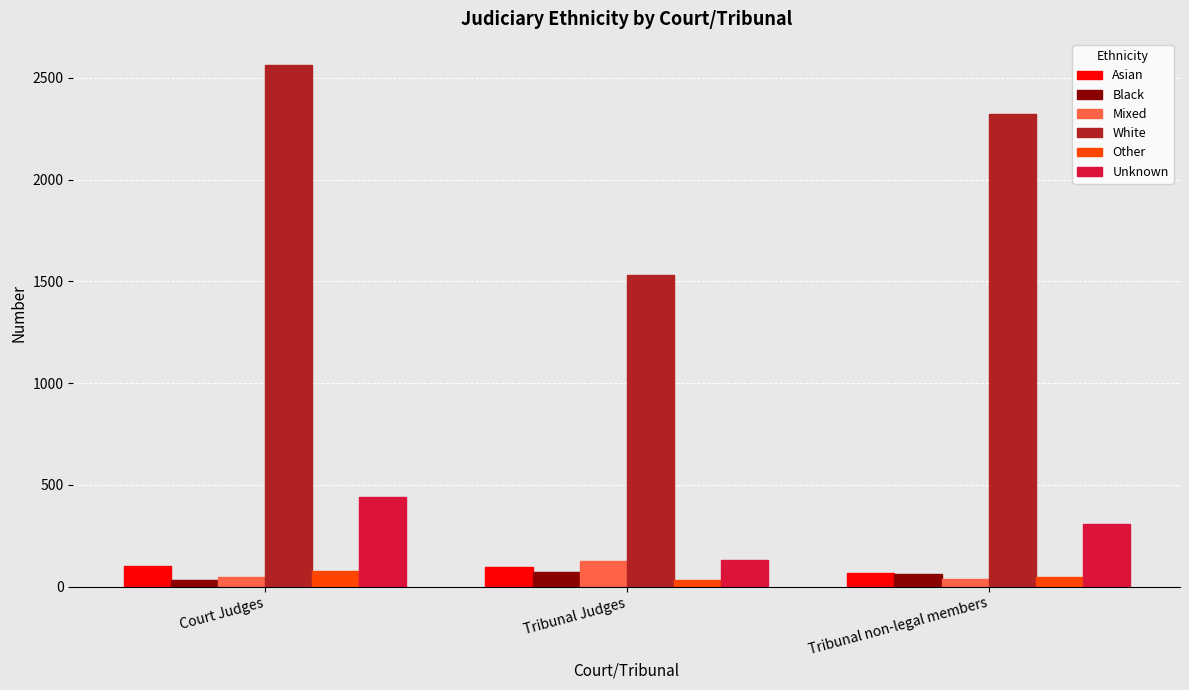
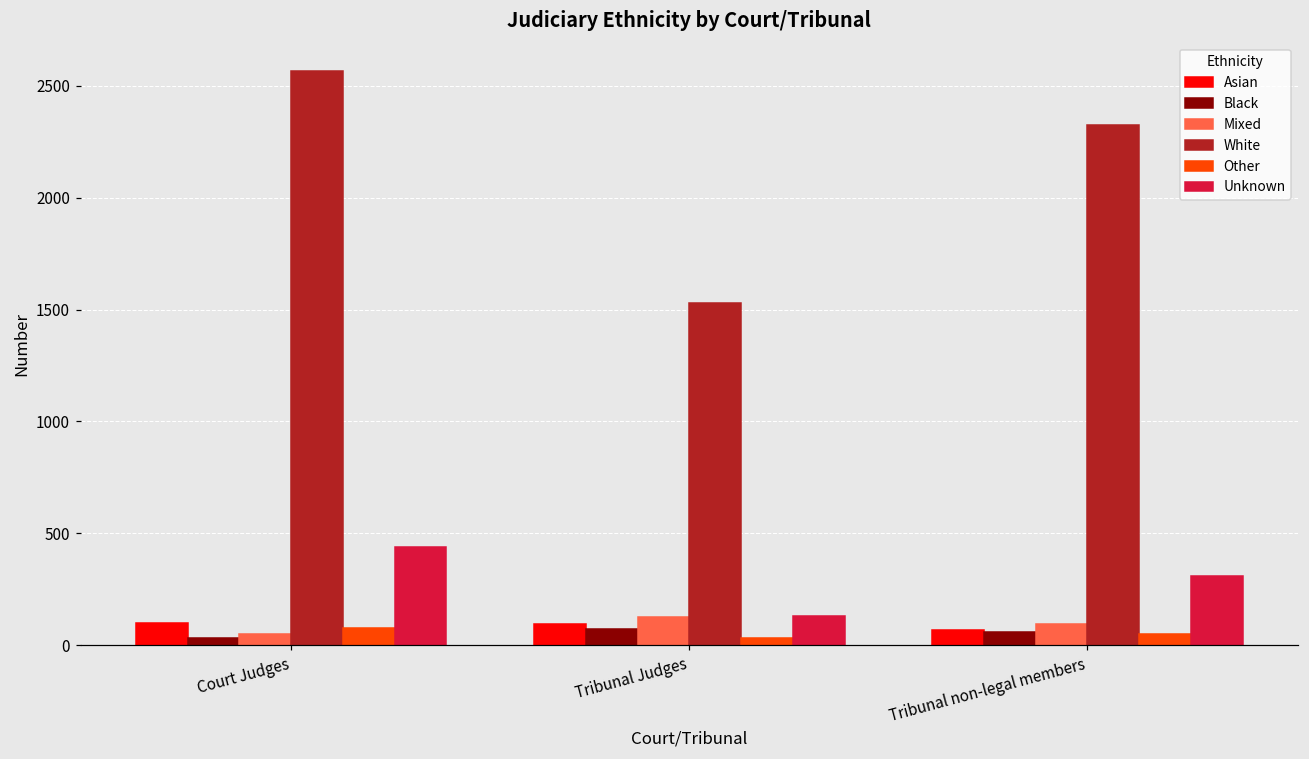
  {
    "Asian": {
      "Court Judges": 100,
      "Tribunal Judges": 100,
      "Tribunal non-legal members": 70
    },
    "Black": {
      "Court Judges": 30,
      "Tribunal Judges": 70,
      "Tribunal non-legal members": 60
    },
    "Mixed": {
      "Court Judges": 50,
      "Tribunal Judges": 130,
-     "Tribunal non-legal members": 40
+     "Tribunal non-legal members": 100
    },
    "Other": {
      "Court Judges": 80,
      "Tribunal Judges": 30,
      "Tribunal non-legal members": 50
    }
  }
